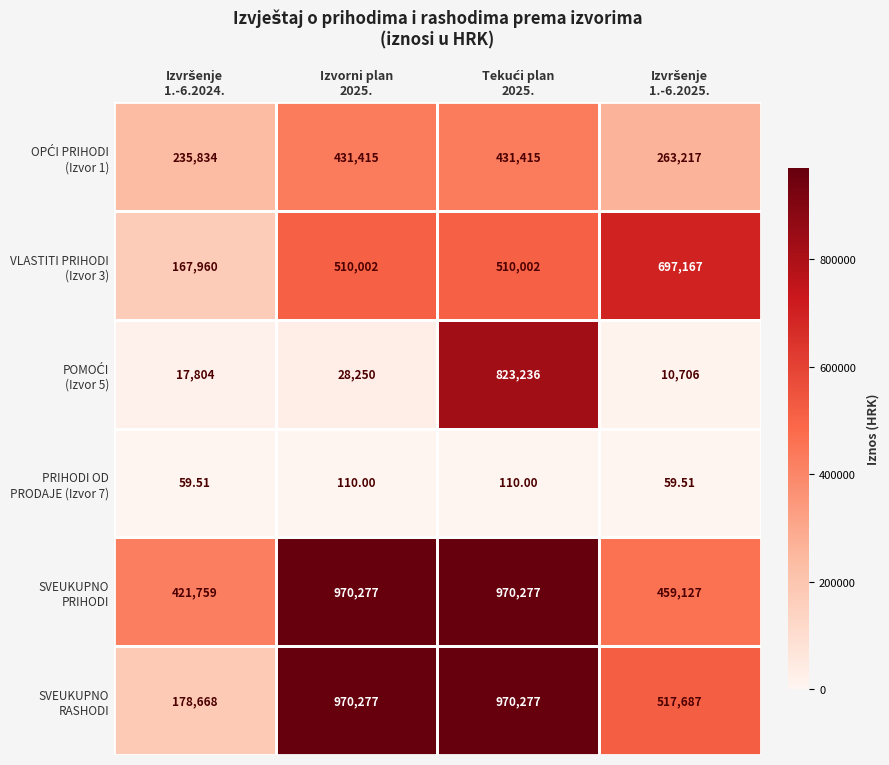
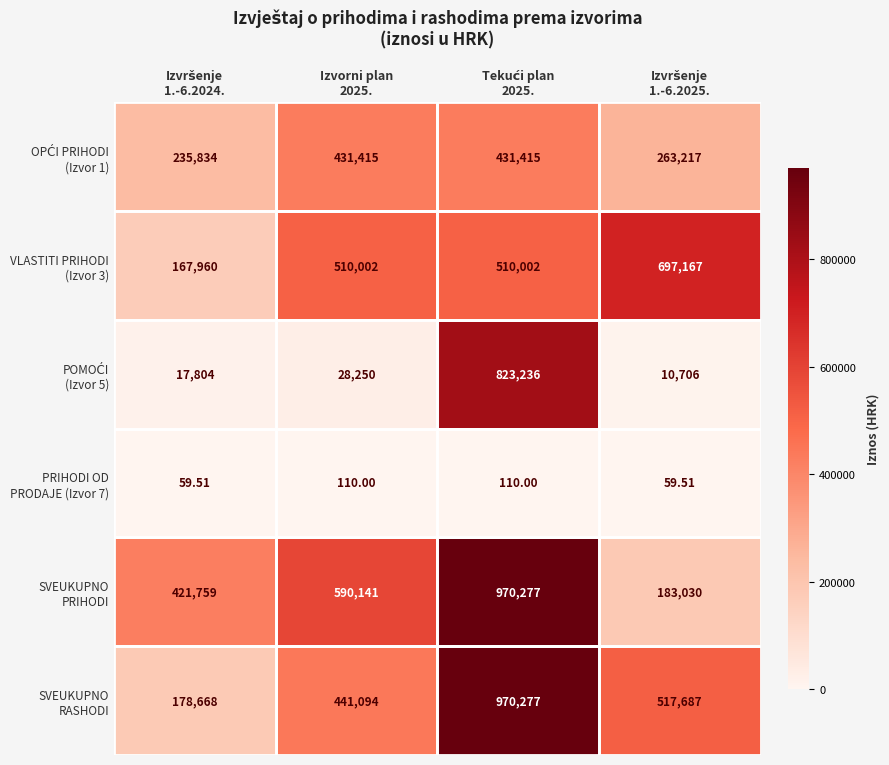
  {
    "OPĆI PRIHODI (Izvor 1)": {
      "Izvršenje 1.-6.2024.": "235,834",
      "Izvorni plan 2025.": "431,415",
      "Tekući plan 2025.": "431,415",
      "Izvršenje 1.-6.2025.": "263,217"
    },
    "VLASTITI PRIHODI (Izvor 3)": {
      "Izvršenje 1.-6.2024.": "167,960",
      "Izvorni plan 2025.": "510,002",
      "Tekući plan 2025.": "510,002",
      "Izvršenje 1.-6.2025.": "697,167"
    },
    "POMOĆI (Izvor 5)": {
      "Izvršenje 1.-6.2024.": "17,804",
      "Izvorni plan 2025.": "28,250",
      "Tekući plan 2025.": "823,236",
      "Izvršenje 1.-6.2025.": "10,706"
    },
    "PRIHODI OD PRODAJE (Izvor 7)": {
      "Izvršenje 1.-6.2024.": "59.51",
      "Izvorni plan 2025.": "110.00",
      "Tekući plan 2025.": "110.00",
      "Izvršenje 1.-6.2025.": "59.51"
    },
    "SVEUKUPNO PRIHODI": {
      "Izvršenje 1.-6.2024.": "421,759",
-     "Izvorni plan 2025.": "970,277",
+     "Izvorni plan 2025.": "590,141",
      "Tekući plan 2025.": "970,277",
-     "Izvršenje 1.-6.2025.": "459,127"
+     "Izvršenje 1.-6.2025.": "183,030"
    },
    "SVEUKUPNO RASHODI": {
      "Izvršenje 1.-6.2024.": "178,668",
-     "Izvorni plan 2025.": "970,277",
+     "Izvorni plan 2025.": "441,094",
      "Tekući plan 2025.": "970,277",
      "Izvršenje 1.-6.2025.": "517,687"
    }
  }
